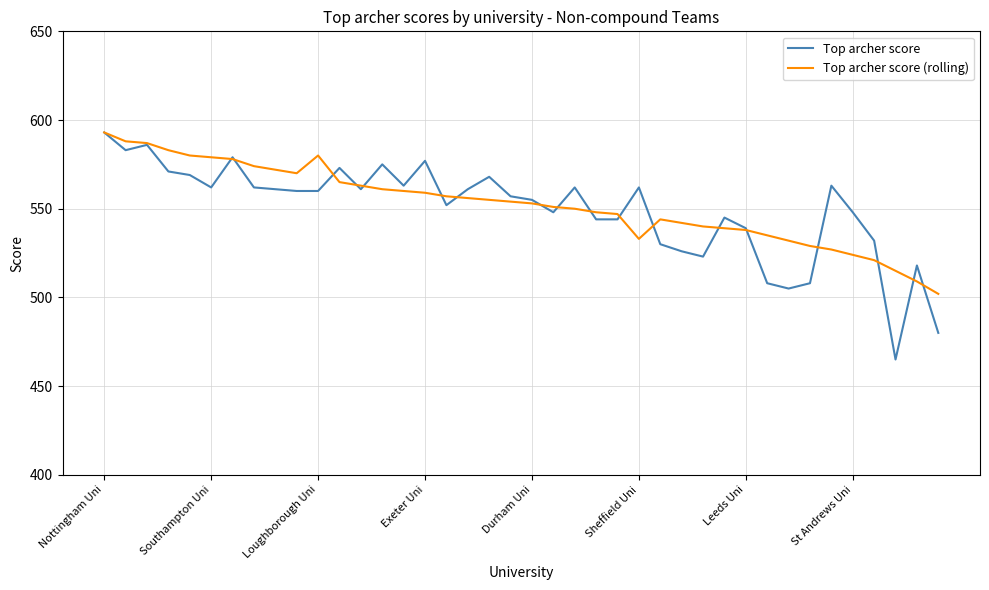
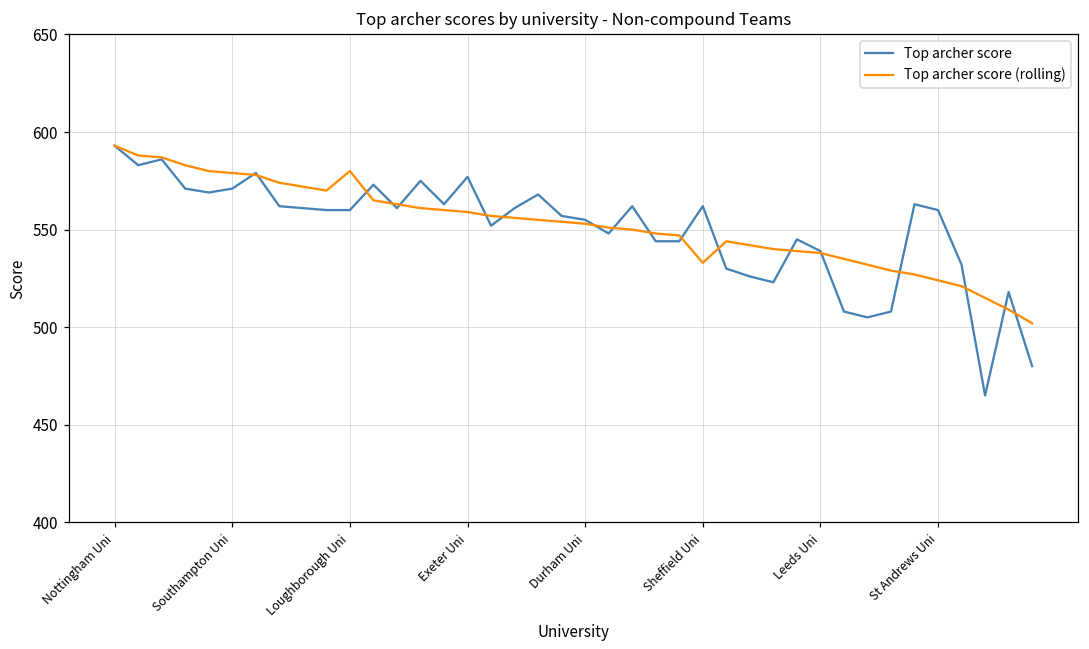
  {
    "Top archer score": {
-     "Southampton Uni": 562,
+     "Southampton Uni": 571,
      "Loughborough Uni": 560,
      "Exeter Uni": 577,
      "Durham Uni": 555,
      "Sheffield Uni": 562,
-     "St Andrews Uni": 548
+     "St Andrews Uni": 560
    },
    "Top archer score (rolling)": {
      "Southampton Uni": 579,
      "Loughborough Uni": 580,
      "Exeter Uni": 559,
      "Durham Uni": 553,
      "Sheffield Uni": 533,
      "St Andrews Uni": 524
    }
  }
